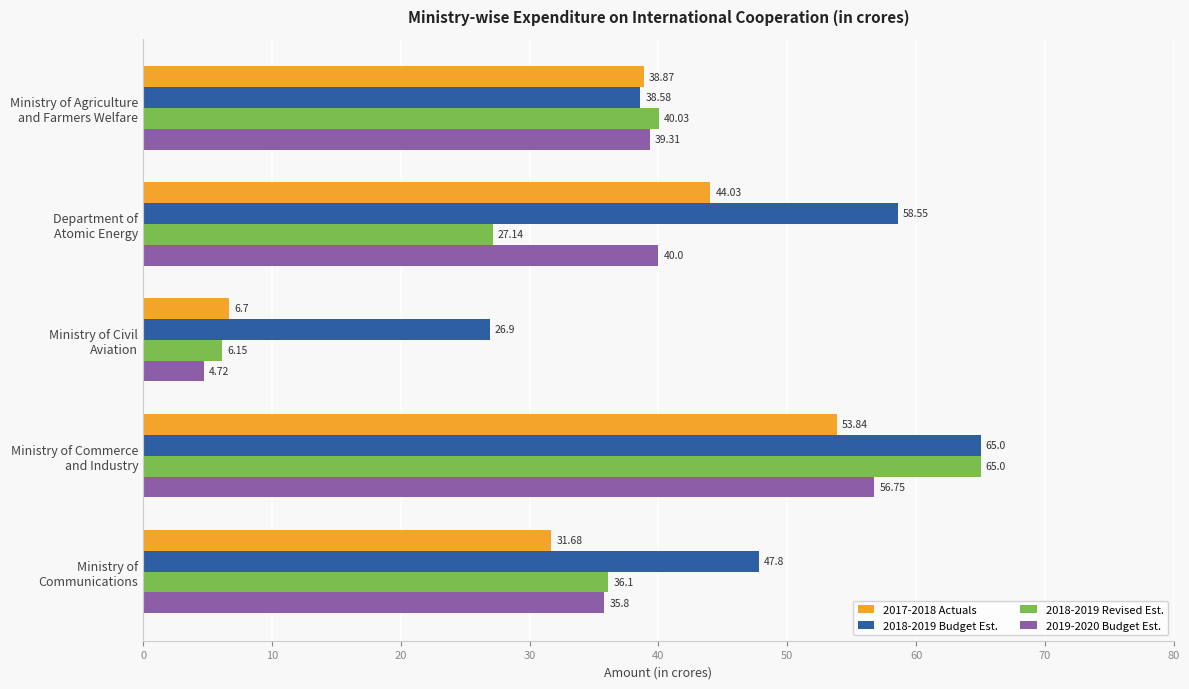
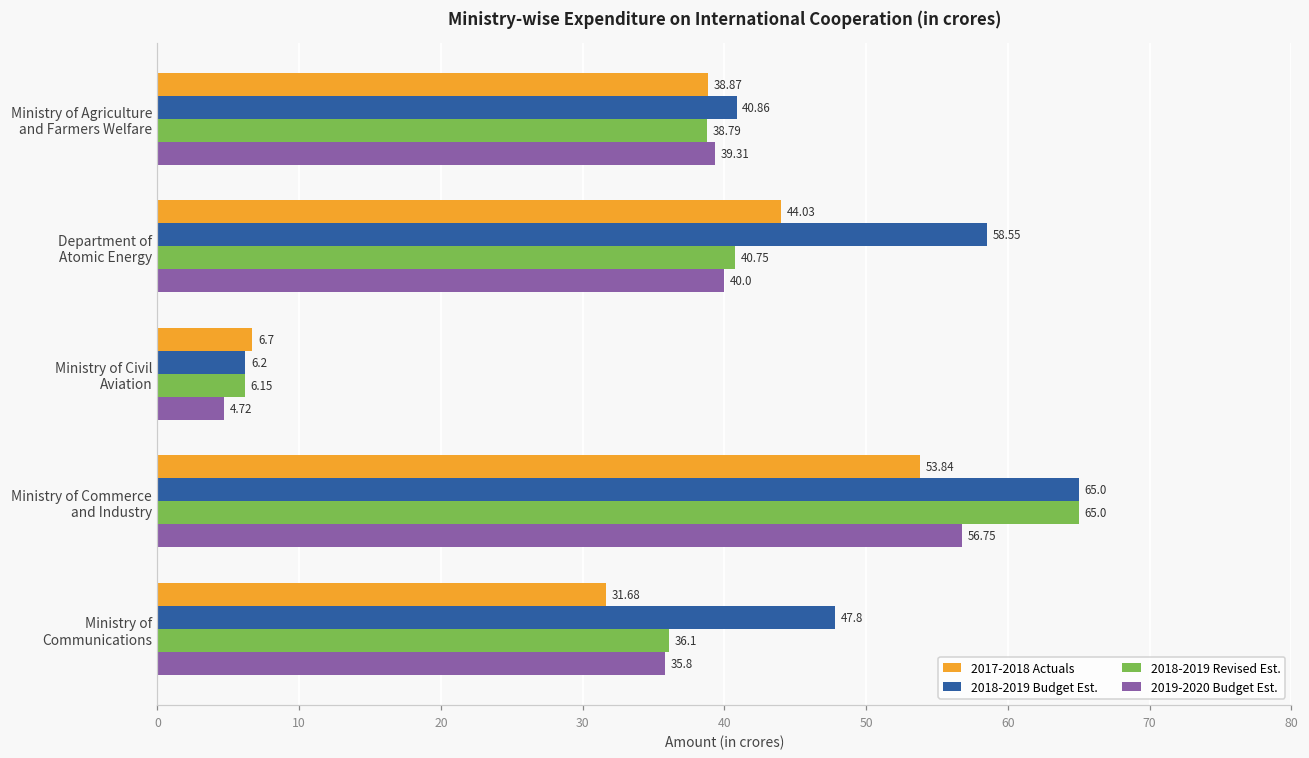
  {
    "2017-2018 Actuals": {
      "Ministry of Agriculture and Farmers Welfare": 38.87,
      "Department of Atomic Energy": 44.03,
      "Ministry of Civil Aviation": 6.7,
      "Ministry of Commerce and Industry": 53.84,
      "Ministry of Communications": 31.68
    },
    "2018-2019 Budget Est.": {
-     "Ministry of Agriculture and Farmers Welfare": 38.58,
+     "Ministry of Agriculture and Farmers Welfare": 40.86,
      "Department of Atomic Energy": 58.55,
-     "Ministry of Civil Aviation": 26.9,
+     "Ministry of Civil Aviation": 6.2,
      "Ministry of Commerce and Industry": 65.0,
      "Ministry of Communications": 47.8
    },
    "2018-2019 Revised Est.": {
-     "Ministry of Agriculture and Farmers Welfare": 40.03,
-     "Department of Atomic Energy": 27.14,
+     "Ministry of Agriculture and Farmers Welfare": 38.79,
+     "Department of Atomic Energy": 40.75,
      "Ministry of Civil Aviation": 6.15,
      "Ministry of Commerce and Industry": 65.0,
      "Ministry of Communications": 36.1
    },
    "2019-2020 Budget Est.": {
      "Ministry of Agriculture and Farmers Welfare": 39.31,
      "Department of Atomic Energy": 40.0,
      "Ministry of Civil Aviation": 4.72,
      "Ministry of Commerce and Industry": 56.75,
      "Ministry of Communications": 35.8
    }
  }
